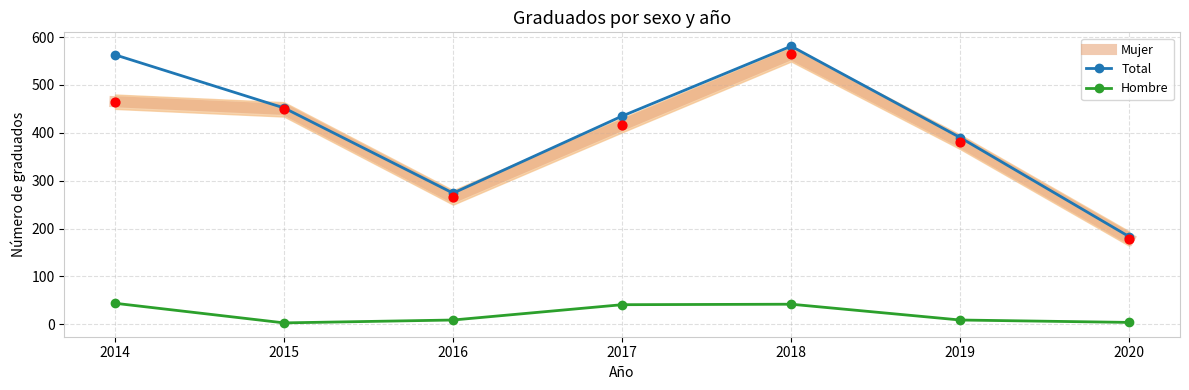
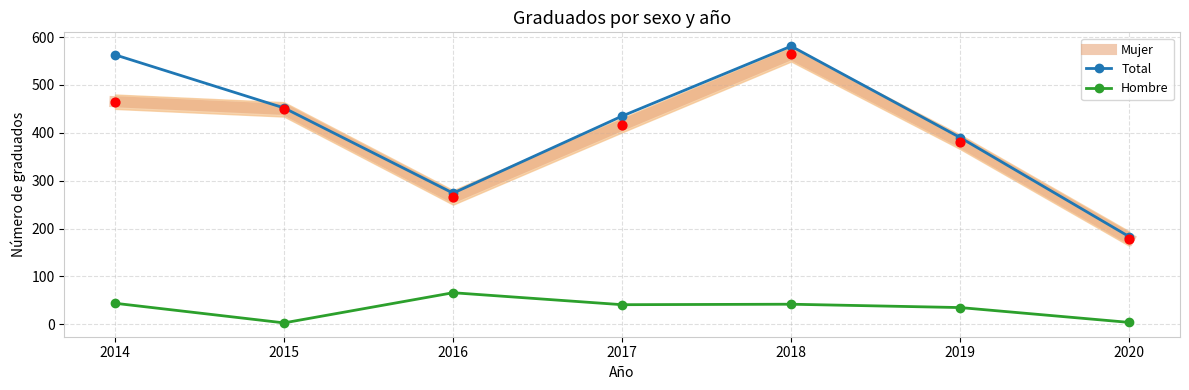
  {
    "Total": {
      "2014": 560,
      "2016": 270,
      "2019": 390
    },
    "Hombre": {
      "2014": 40,
      "2015": 0,
-     "2016": 10,
+     "2016": 70,
      "2017": 40,
      "2018": 40,
-     "2019": 10,
+     "2019": 40,
      "2020": 0
    }
  }
